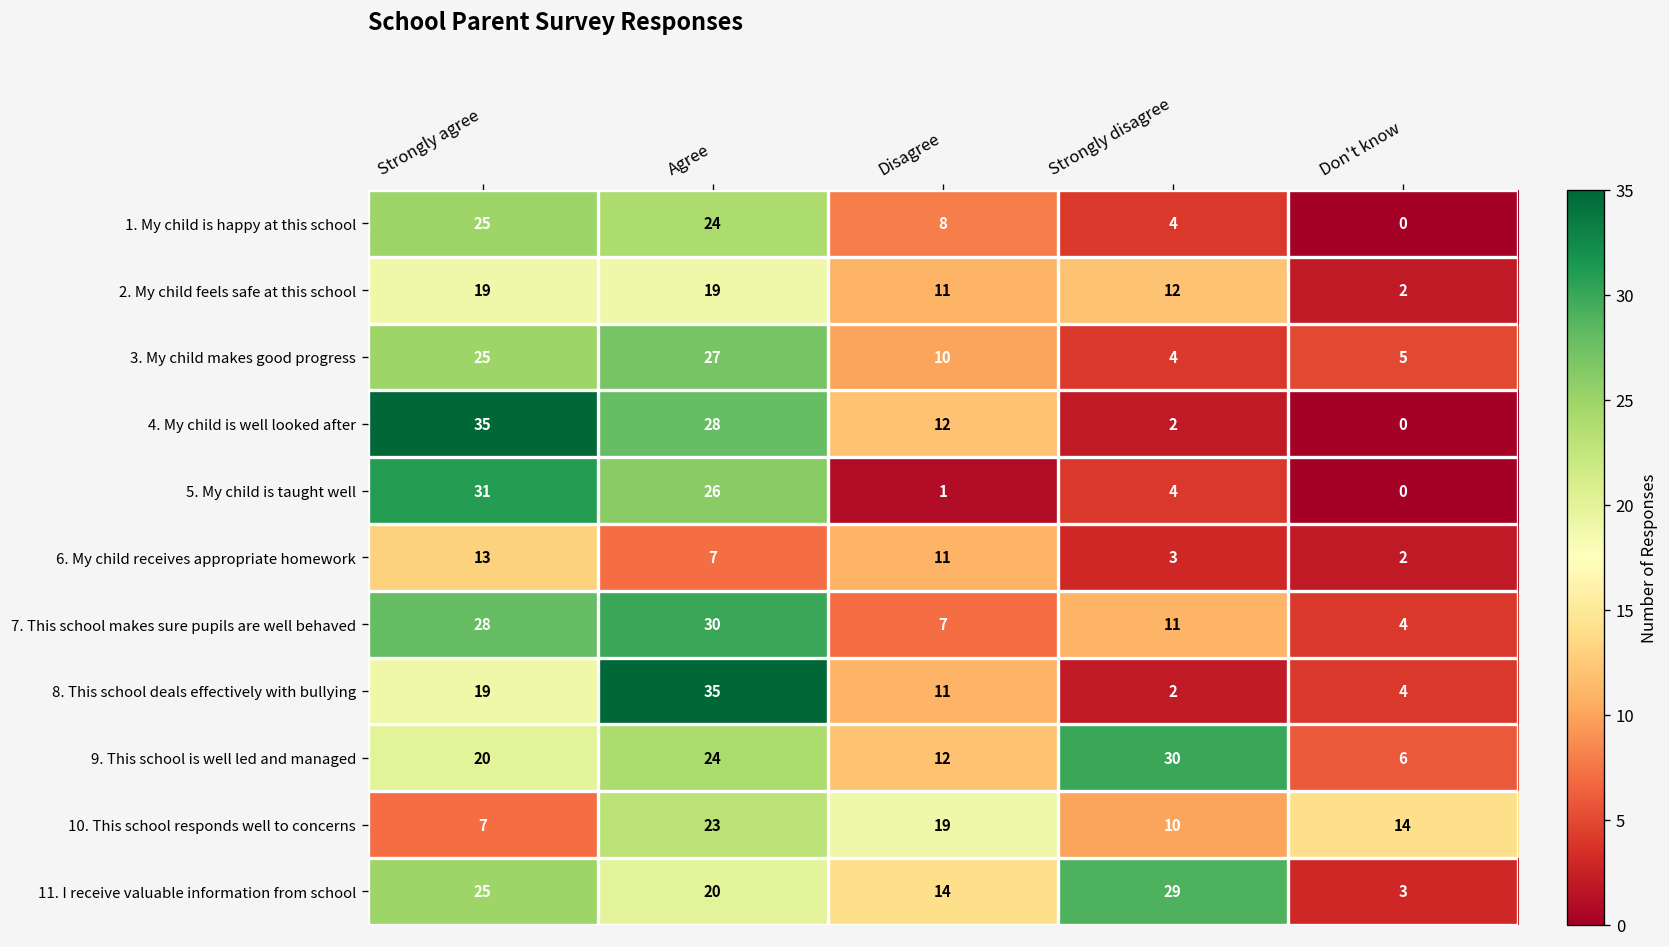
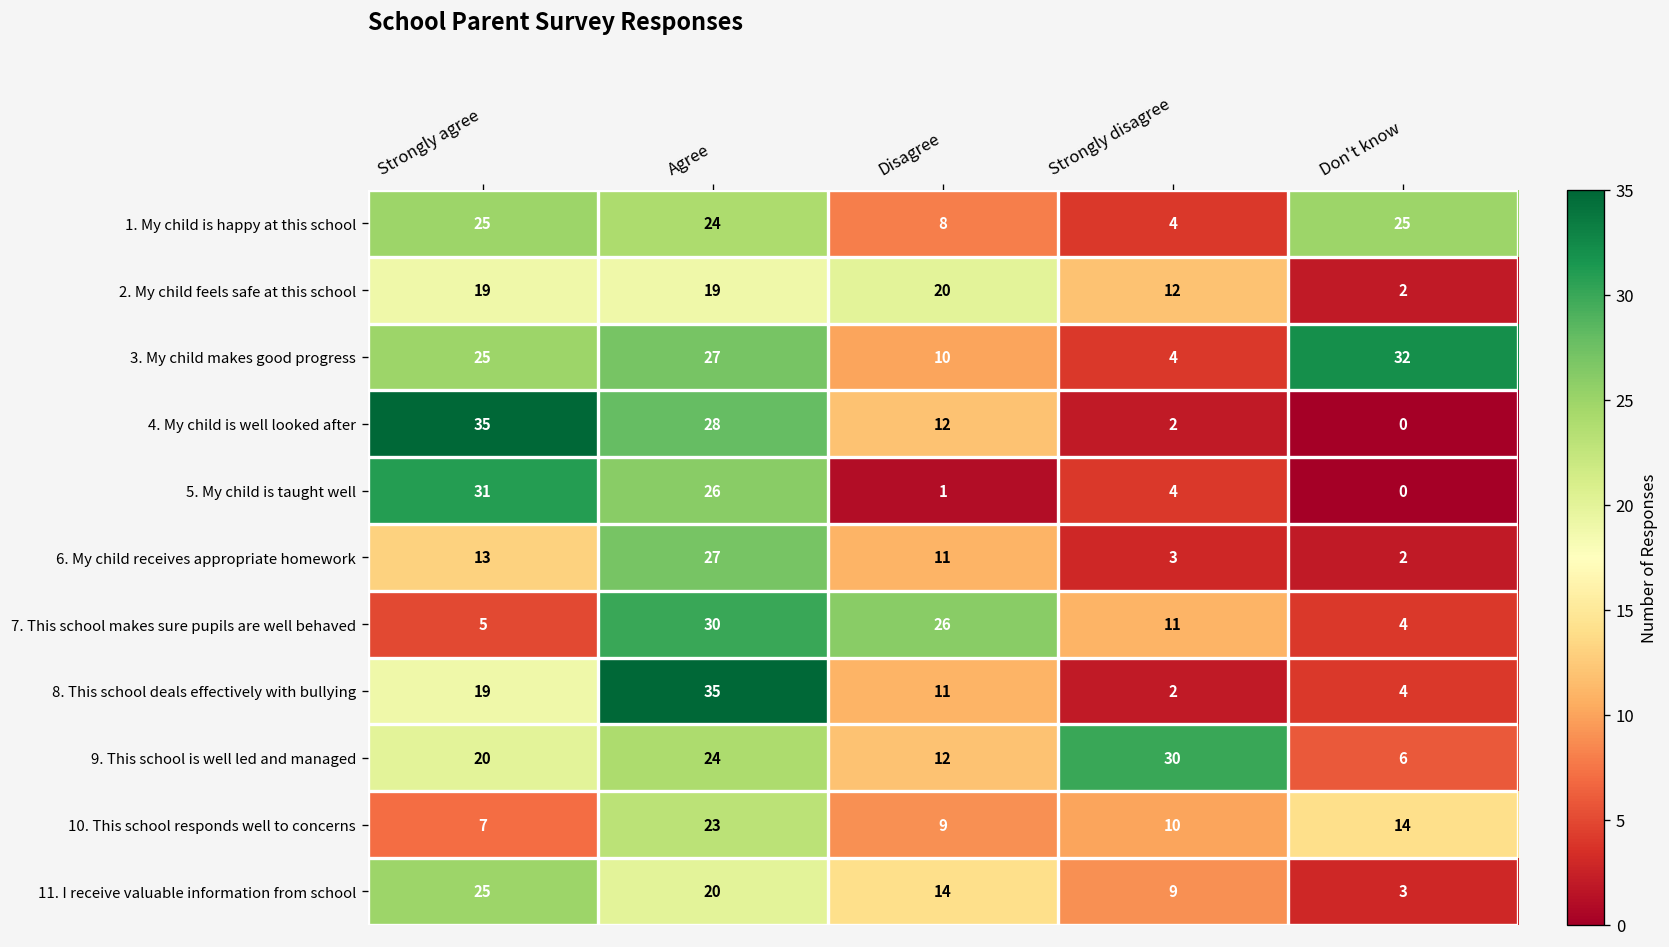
  {
    "1. My child is happy at this school": {
      "Strongly agree": 25,
      "Agree": 24,
      "Disagree": 8,
      "Strongly disagree": 4,
-     "Don't know": 0
+     "Don't know": 25
    },
    "2. My child feels safe at this school": {
      "Strongly agree": 19,
      "Agree": 19,
-     "Disagree": 11,
+     "Disagree": 20,
      "Strongly disagree": 12,
      "Don't know": 2
    },
    "3. My child makes good progress": {
      "Strongly agree": 25,
      "Agree": 27,
      "Disagree": 10,
      "Strongly disagree": 4,
-     "Don't know": 5
+     "Don't know": 32
    },
    "4. My child is well looked after": {
      "Strongly agree": 35,
      "Agree": 28,
      "Disagree": 12,
      "Strongly disagree": 2,
      "Don't know": 0
    },
    "5. My child is taught well": {
      "Strongly agree": 31,
      "Agree": 26,
      "Disagree": 1,
      "Strongly disagree": 4,
      "Don't know": 0
    },
    "6. My child receives appropriate homework": {
      "Strongly agree": 13,
-     "Agree": 7,
+     "Agree": 27,
      "Disagree": 11,
      "Strongly disagree": 3,
      "Don't know": 2
    },
    "7. This school makes sure pupils are well behaved": {
-     "Strongly agree": 28,
+     "Strongly agree": 5,
      "Agree": 30,
-     "Disagree": 7,
+     "Disagree": 26,
      "Strongly disagree": 11,
      "Don't know": 4
    },
    "8. This school deals effectively with bullying": {
      "Strongly agree": 19,
      "Agree": 35,
      "Disagree": 11,
      "Strongly disagree": 2,
      "Don't know": 4
    },
    "9. This school is well led and managed": {
      "Strongly agree": 20,
      "Agree": 24,
      "Disagree": 12,
      "Strongly disagree": 30,
      "Don't know": 6
    },
    "10. This school responds well to concerns": {
      "Strongly agree": 7,
      "Agree": 23,
-     "Disagree": 19,
+     "Disagree": 9,
      "Strongly disagree": 10,
      "Don't know": 14
    },
    "11. I receive valuable information from school": {
      "Strongly agree": 25,
      "Agree": 20,
      "Disagree": 14,
-     "Strongly disagree": 29,
+     "Strongly disagree": 9,
      "Don't know": 3
    }
  }
